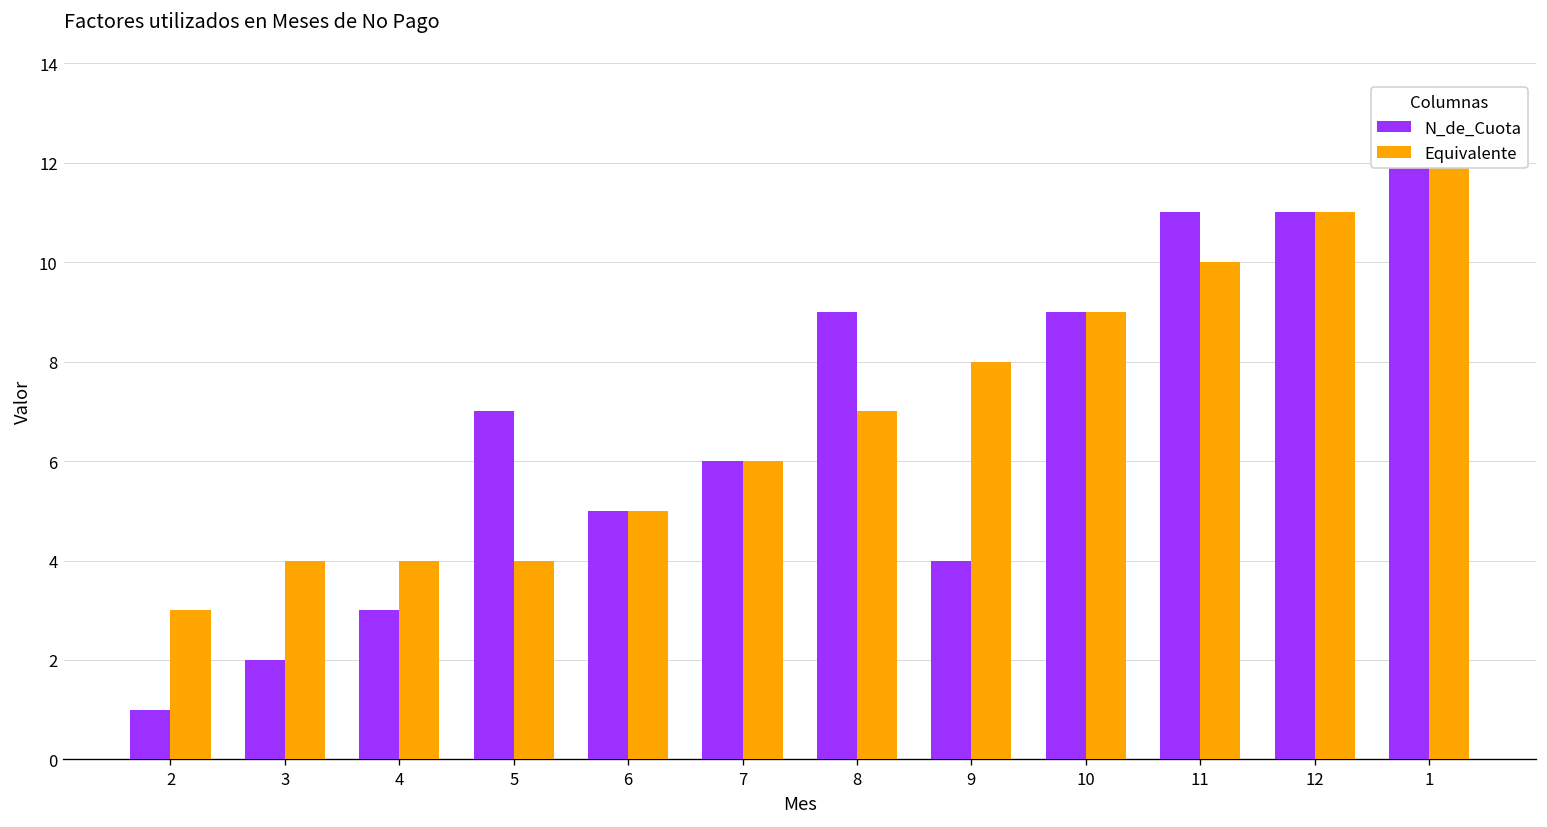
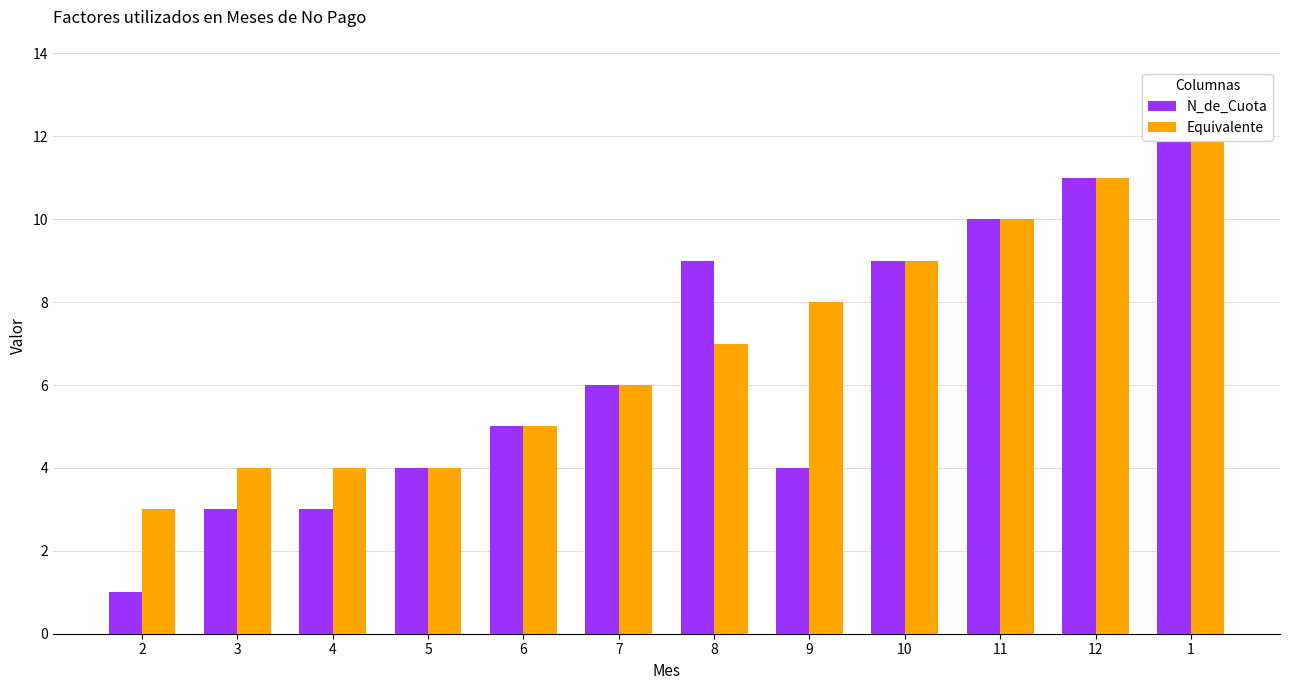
  {
    "N_de_Cuota": {
      "2": 1,
-     "3": 2,
+     "3": 3,
      "4": 3,
-     "5": 7,
+     "5": 4,
      "6": 5,
      "7": 6,
      "8": 9,
      "9": 4,
      "10": 9,
-     "11": 11,
+     "11": 10,
      "12": 11
    },
    "Equivalente": {
      "2": 3,
      "3": 4,
      "4": 4,
      "5": 4,
      "6": 5,
      "7": 6,
      "8": 7,
      "9": 8,
      "10": 9,
      "11": 10,
      "12": 11
    }
  }
